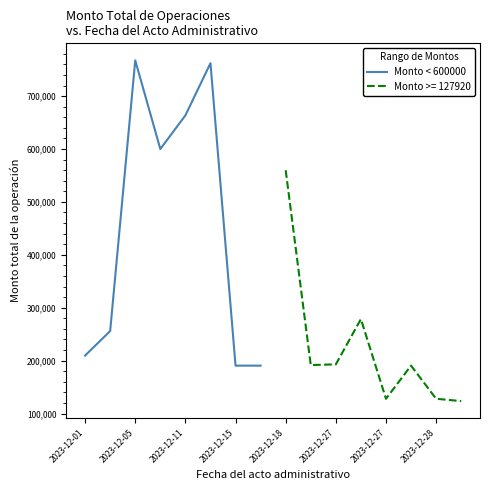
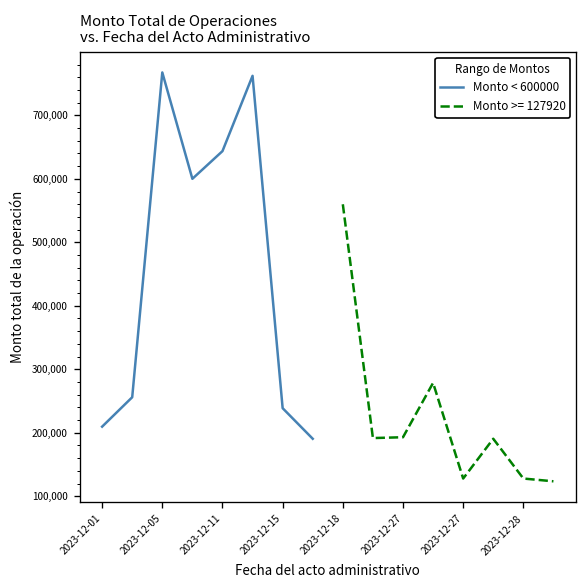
  {
    "Monto < 600000": {
      "2023-12-01": "210,000",
      "2023-12-05": "770,000",
-     "2023-12-11": "660,000",
-     "2023-12-15": "190,000"
+     "2023-12-11": "640,000",
+     "2023-12-15": "240,000"
    },
    "Monto >= 127920": {
      "2023-12-18": "560,000",
      "2023-12-28": "130,000"
    }
  }
